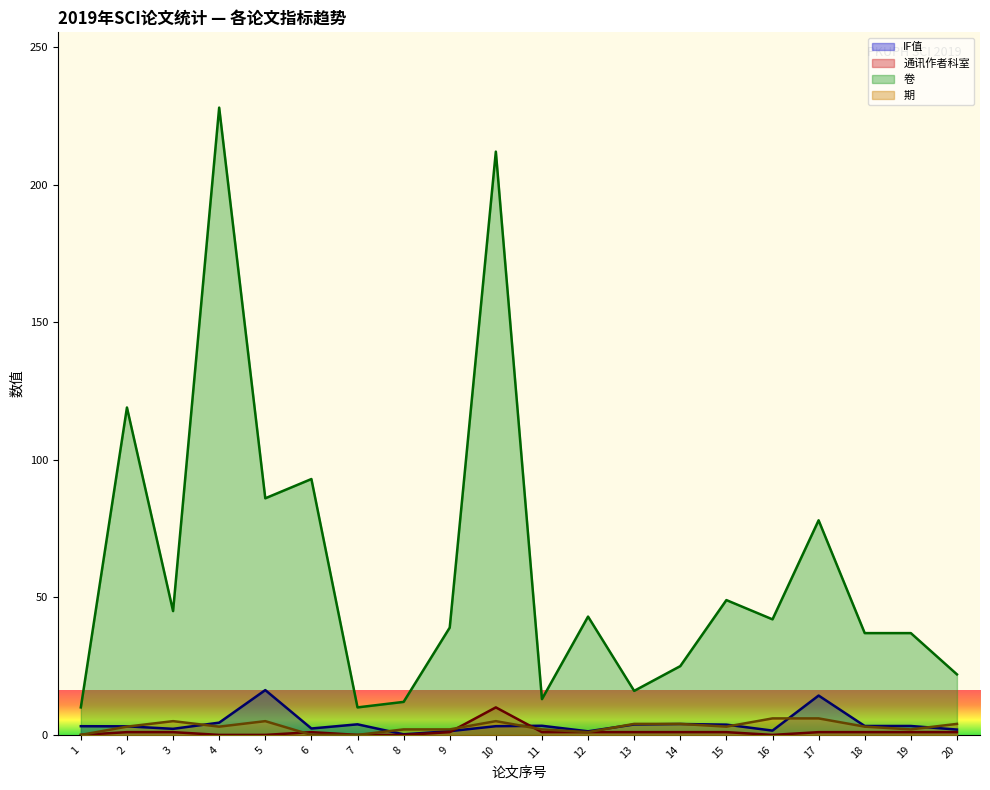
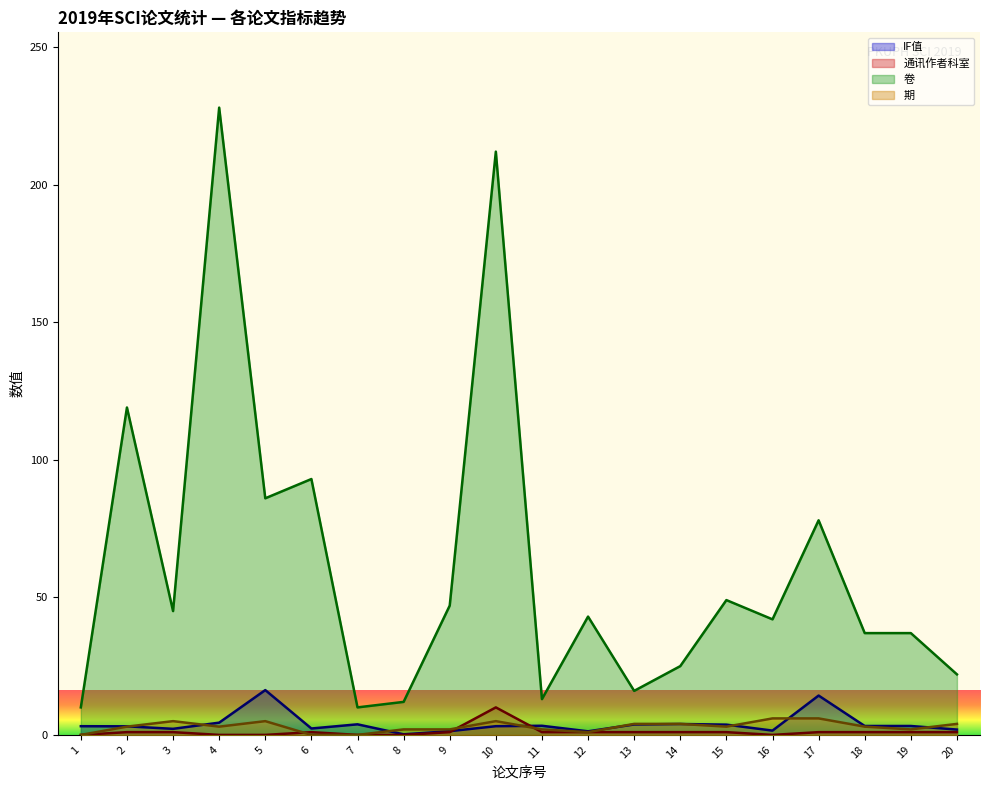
  {
    "IF值": {
      "1": 3,
      "3": 2,
      "4": 4,
      "5": 16,
      "6": 2,
      "7": 4,
      "10": 3,
      "11": 3,
      "16": 2,
      "17": 14,
      "19": 3
    },
    "通讯作者科室": {
      "2": 1,
      "3": 1,
      "4": 0,
      "5": 0,
      "6": 1,
      "10": 10,
      "11": 1,
      "13": 1,
      "14": 1,
      "15": 1,
      "16": 0,
      "17": 1,
      "18": 1,
      "19": 1
    },
    "卷": {
      "1": 10,
      "2": 119,
      "3": 45,
      "4": 228,
      "5": 86,
      "6": 93,
      "7": 10,
      "8": 12,
-     "9": 39,
+     "9": 47,
      "10": 212,
      "11": 13,
      "12": 43,
      "13": 16,
      "14": 25,
      "15": 49,
      "16": 42,
      "17": 78,
      "18": 37,
      "19": 37,
      "20": 22
    },
    "期": {
      "3": 5,
      "4": 3,
      "5": 5,
      "6": 0,
      "8": 2,
      "10": 5,
      "11": 2,
      "16": 6,
      "17": 6,
      "19": 2,
      "20": 4
    }
  }
